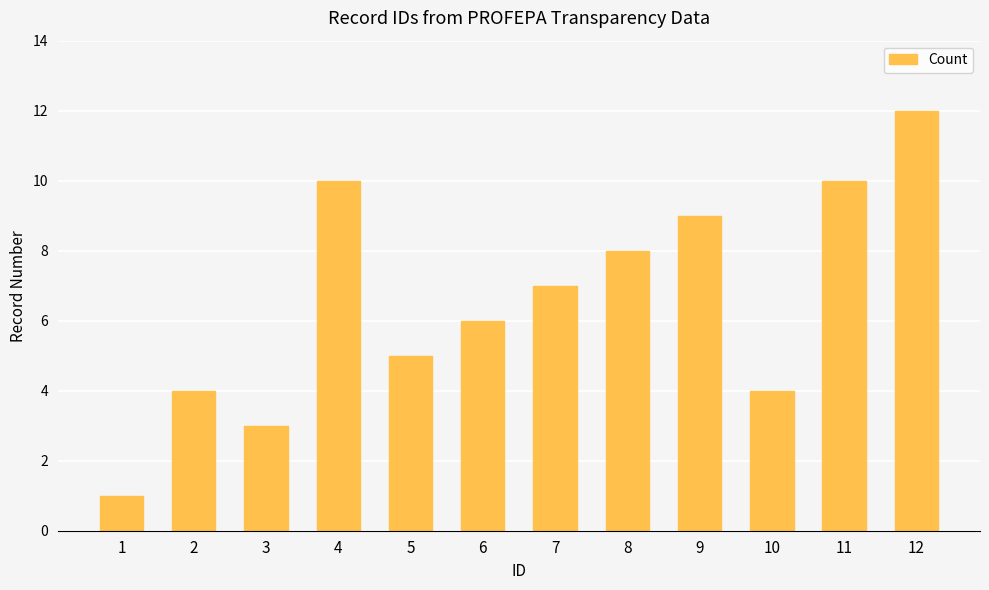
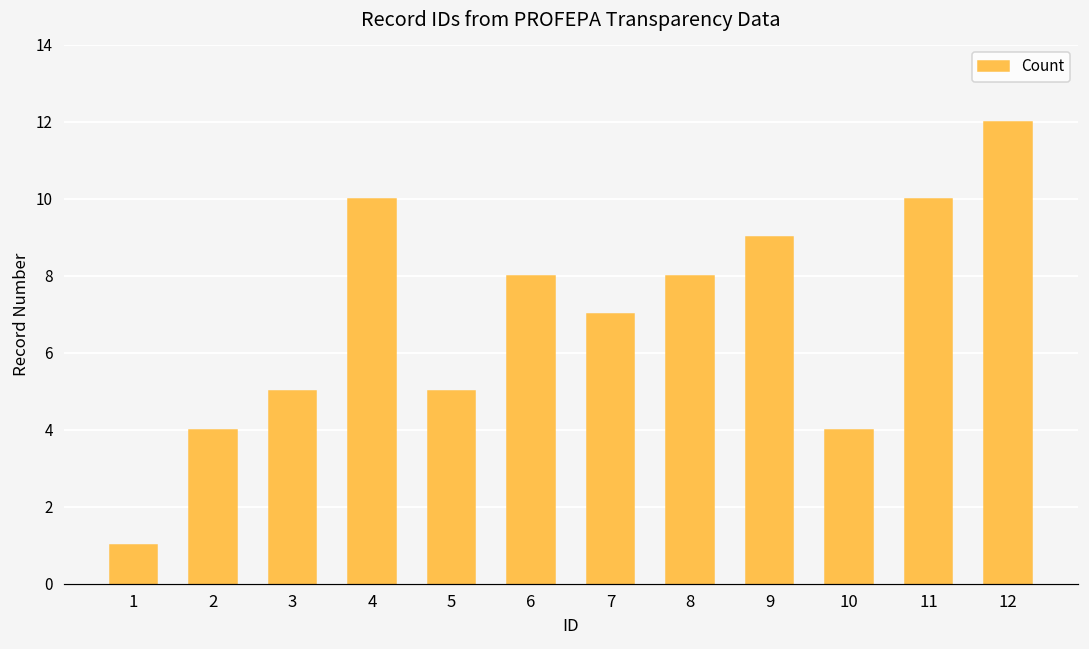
  {
    "1": 1,
    "2": 4,
-   "3": 3,
+   "3": 5,
    "4": 10,
    "5": 5,
-   "6": 6,
+   "6": 8,
    "7": 7,
    "8": 8,
    "9": 9,
    "10": 4,
    "11": 10,
    "12": 12
  }
